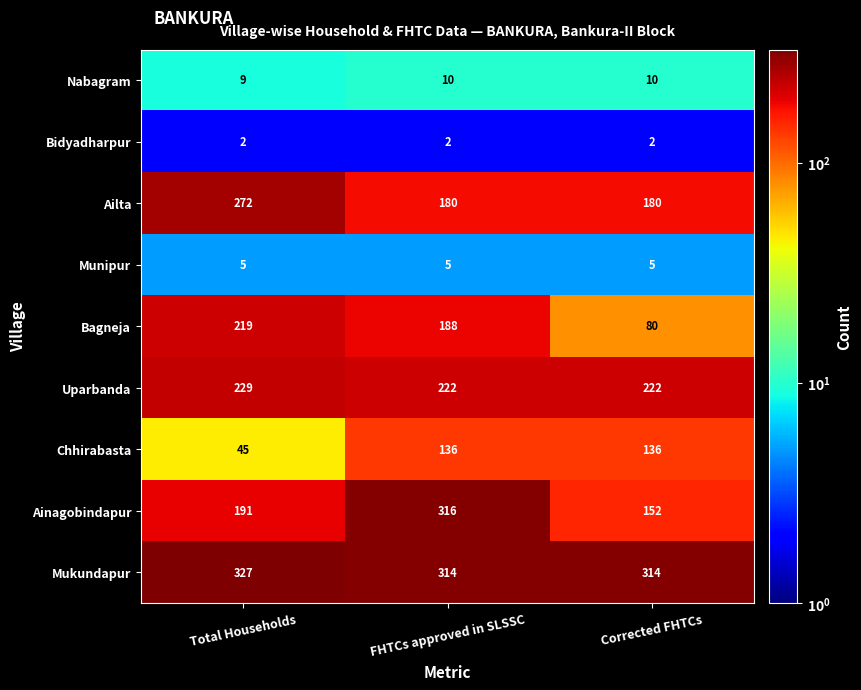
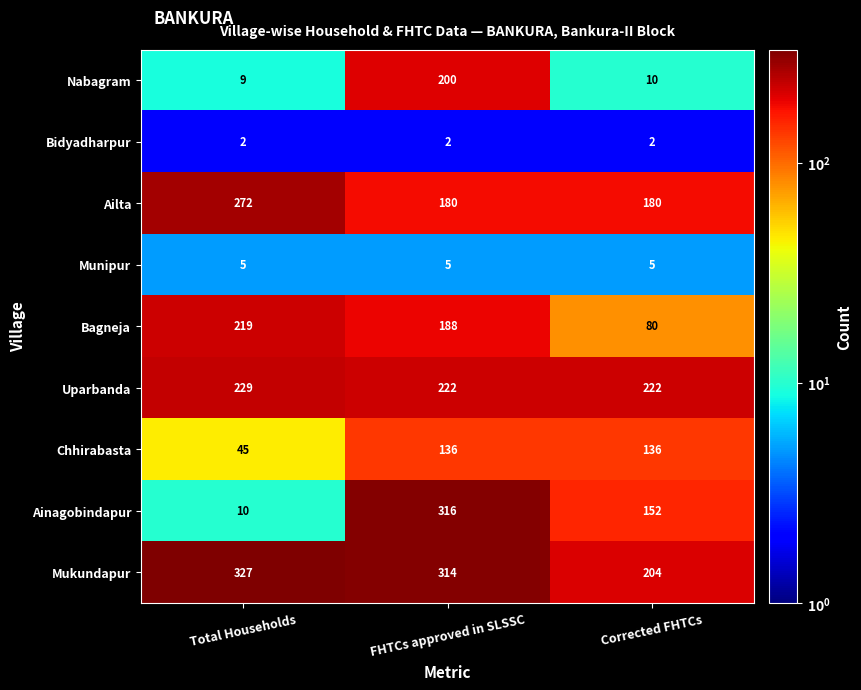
  {
    "Nabagram": {
      "Total Households": 9,
-     "FHTCs approved in SLSSC": 10,
+     "FHTCs approved in SLSSC": 200,
      "Corrected FHTCs": 10
    },
    "Bidyadharpur": {
      "Total Households": 2,
      "FHTCs approved in SLSSC": 2,
      "Corrected FHTCs": 2
    },
    "Ailta": {
      "Total Households": 272,
      "FHTCs approved in SLSSC": 180,
      "Corrected FHTCs": 180
    },
    "Munipur": {
      "Total Households": 5,
      "FHTCs approved in SLSSC": 5,
      "Corrected FHTCs": 5
    },
    "Bagneja": {
      "Total Households": 219,
      "FHTCs approved in SLSSC": 188,
      "Corrected FHTCs": 80
    },
    "Uparbanda": {
      "Total Households": 229,
      "FHTCs approved in SLSSC": 222,
      "Corrected FHTCs": 222
    },
    "Chhirabasta": {
      "Total Households": 45,
      "FHTCs approved in SLSSC": 136,
      "Corrected FHTCs": 136
    },
    "Ainagobindapur": {
-     "Total Households": 191,
+     "Total Households": 10,
      "FHTCs approved in SLSSC": 316,
      "Corrected FHTCs": 152
    },
    "Mukundapur": {
      "Total Households": 327,
      "FHTCs approved in SLSSC": 314,
-     "Corrected FHTCs": 314
+     "Corrected FHTCs": 204
    }
  }
